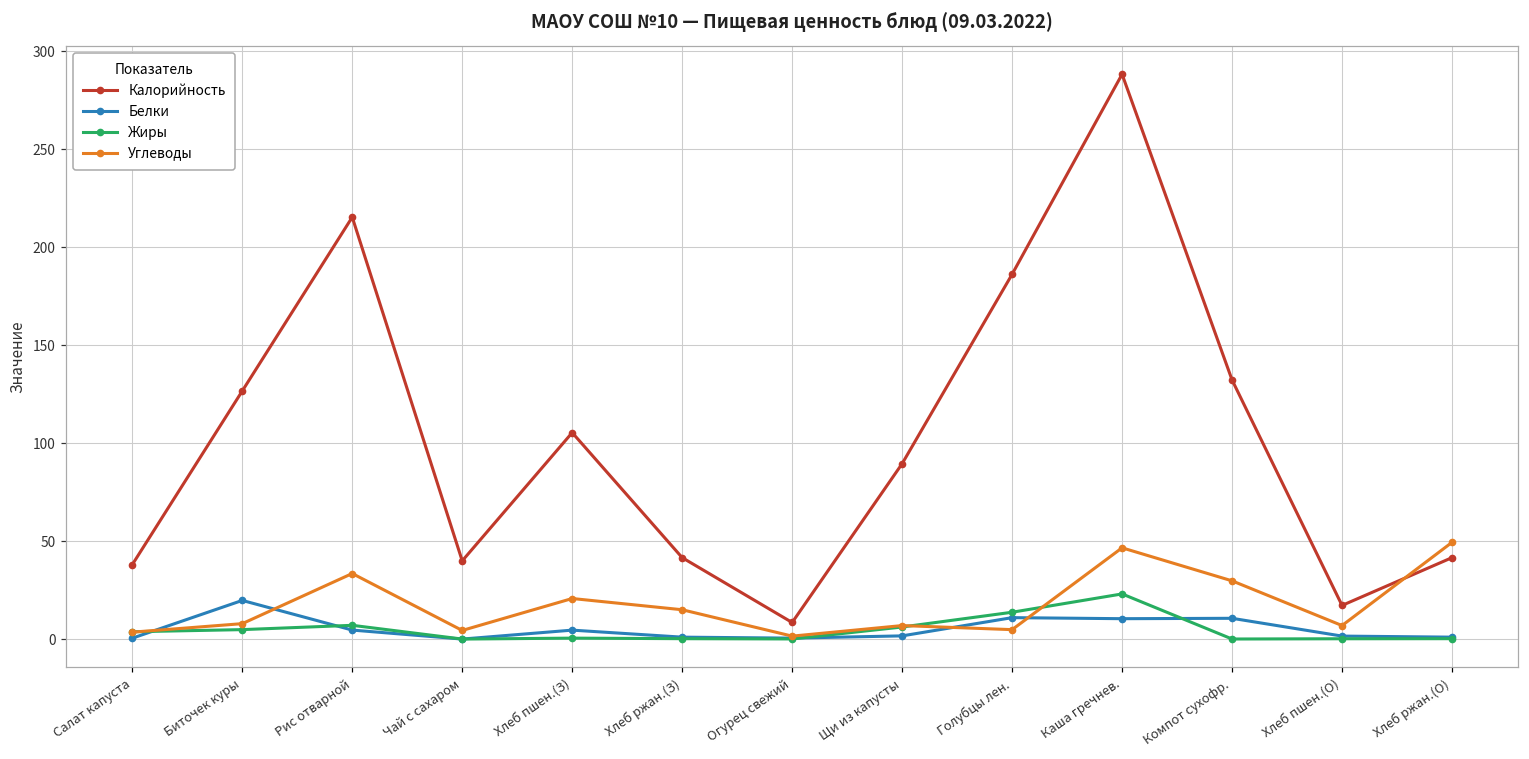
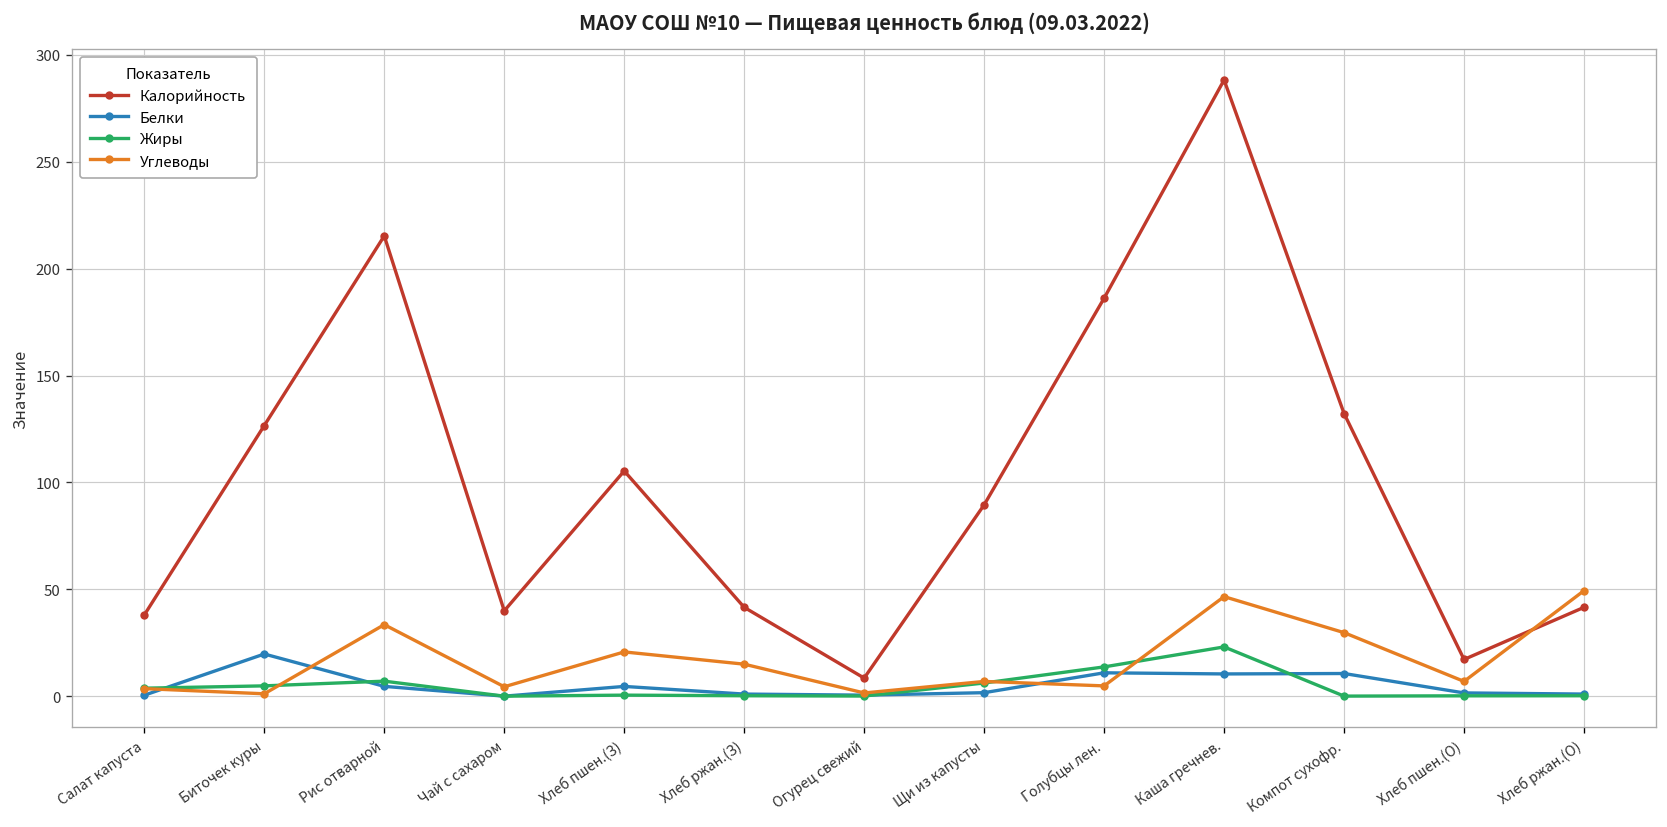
  {
    "Калорийность": {
      "Салат капуста": 38,
      "Биточек куры": 127,
      "Рис отварной": 215,
      "Чай с сахаром": 40,
      "Хлеб пшен.(З)": 105,
      "Хлеб ржан.(З)": 42,
      "Огурец свежий": 8,
      "Щи из капусты": 90,
      "Голубцы лен.": 186,
      "Каша гречнев.": 288,
      "Компот сухофр.": 132,
      "Хлеб пшен.(О)": 17,
      "Хлеб ржан.(О)": 42
    },
    "Белки": {
      "Салат капуста": 0,
      "Биточек куры": 20,
      "Рис отварной": 5,
      "Хлеб пшен.(З)": 5,
      "Щи из капусты": 2,
      "Голубцы лен.": 11,
      "Каша гречнев.": 10,
      "Компот сухофр.": 11
    },
    "Жиры": {
      "Биточек куры": 5,
      "Рис отварной": 7,
      "Хлеб пшен.(З)": 0,
      "Голубцы лен.": 14,
      "Каша гречнев.": 23,
      "Компот сухофр.": 0
    },
    "Углеводы": {
-     "Биточек куры": 8,
+     "Биточек куры": 1,
      "Рис отварной": 33,
      "Чай с сахаром": 4,
      "Хлеб пшен.(З)": 21,
      "Хлеб ржан.(З)": 15,
      "Голубцы лен.": 5,
      "Каша гречнев.": 47,
      "Компот сухофр.": 30,
      "Хлеб пшен.(О)": 7,
      "Хлеб ржан.(О)": 49
    }
  }
